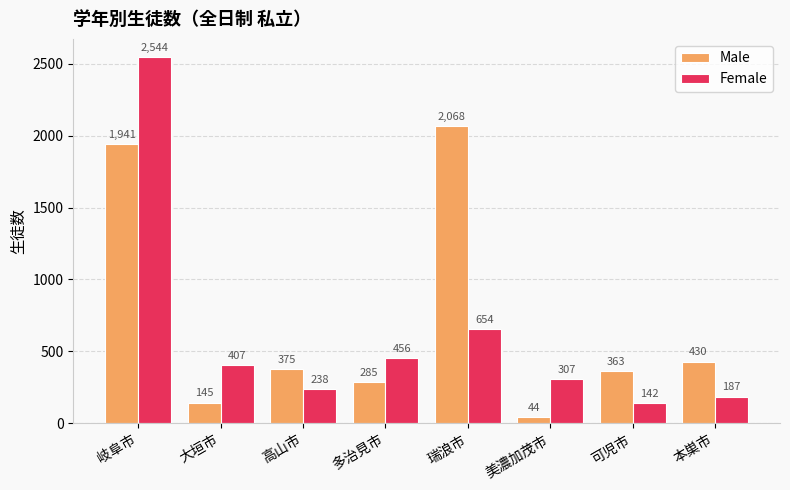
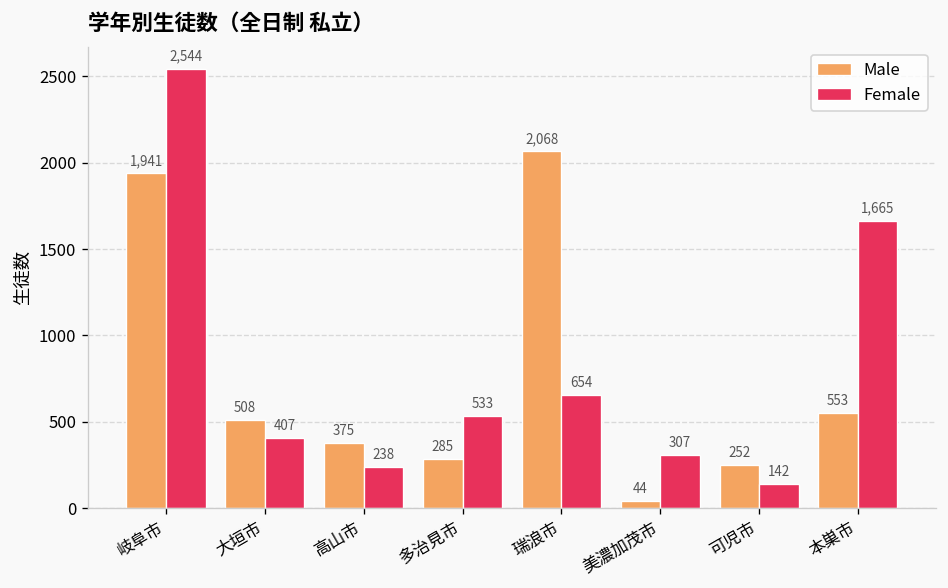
  {
    "Male": {
      "岐阜市": "1,941",
-     "大垣市": "145",
+     "大垣市": "508",
      "高山市": "375",
      "多治見市": "285",
      "瑞浪市": "2,068",
      "美濃加茂市": "44",
-     "可児市": "363",
-     "本巣市": "430"
+     "可児市": "252",
+     "本巣市": "553"
    },
    "Female": {
      "岐阜市": "2,544",
      "大垣市": "407",
      "高山市": "238",
-     "多治見市": "456",
+     "多治見市": "533",
      "瑞浪市": "654",
      "美濃加茂市": "307",
      "可児市": "142",
-     "本巣市": "187"
+     "本巣市": "1,665"
    }
  }
